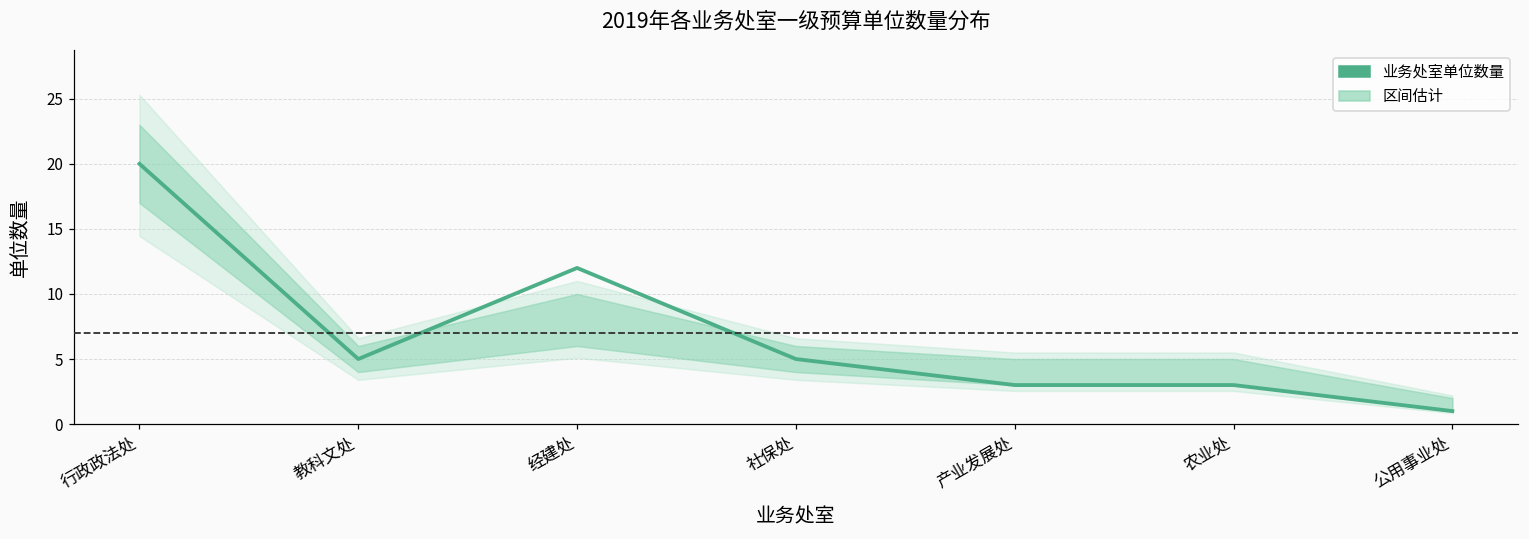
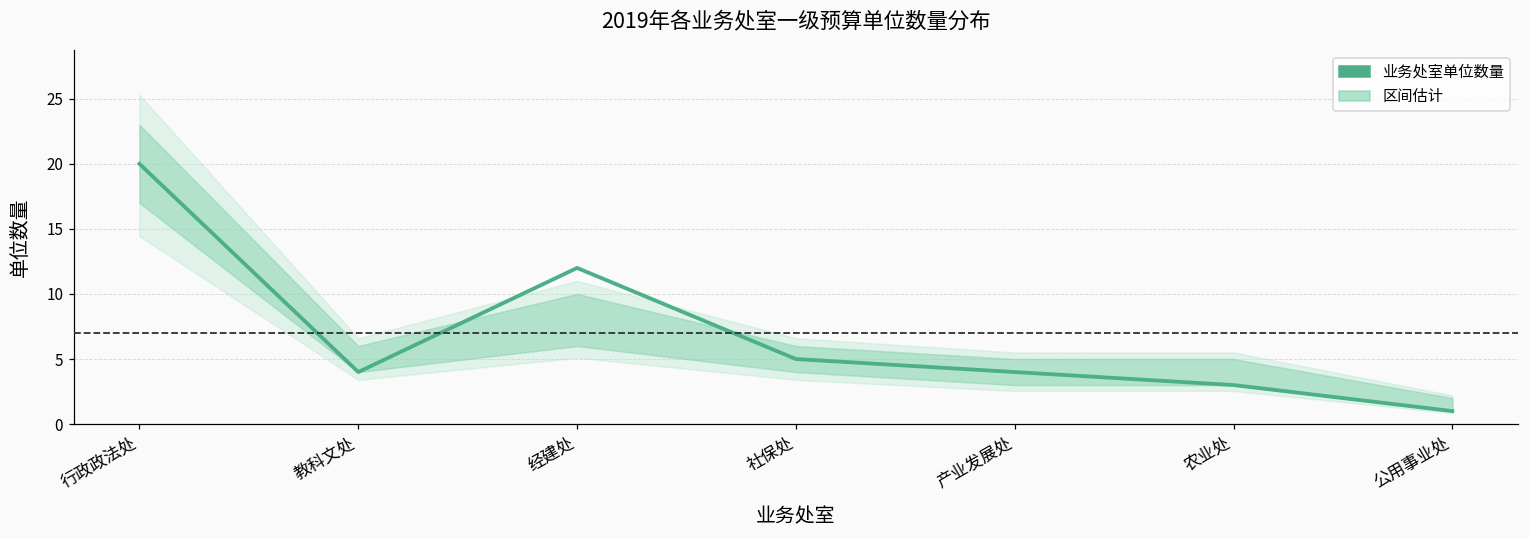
  {
    "业务处室单位数量": {
      "行政政法处": 20,
-     "教科文处": 5,
+     "教科文处": 4,
      "经建处": 12,
      "社保处": 5,
-     "产业发展处": 3,
+     "产业发展处": 4,
      "农业处": 3,
      "公用事业处": 1
    }
  }
